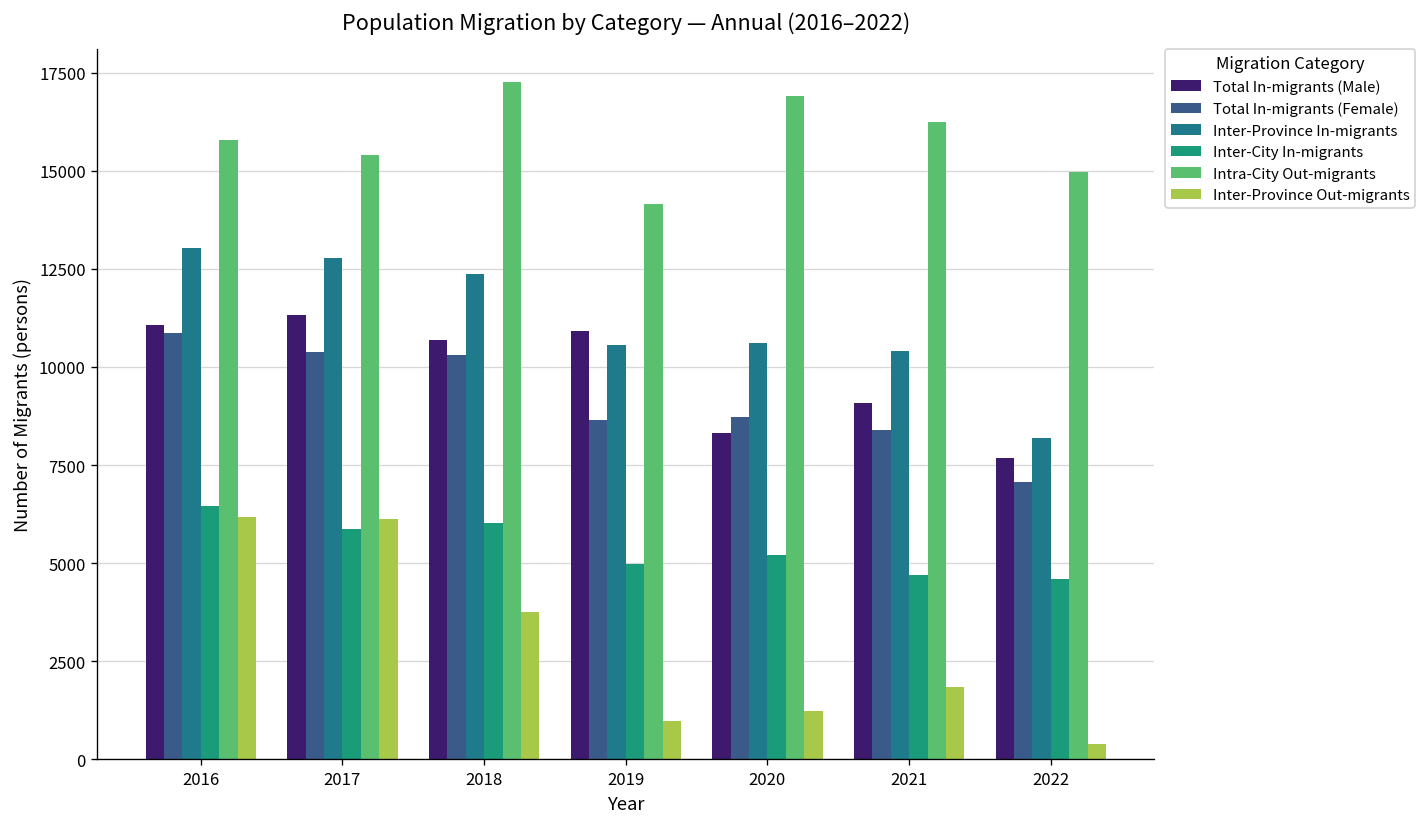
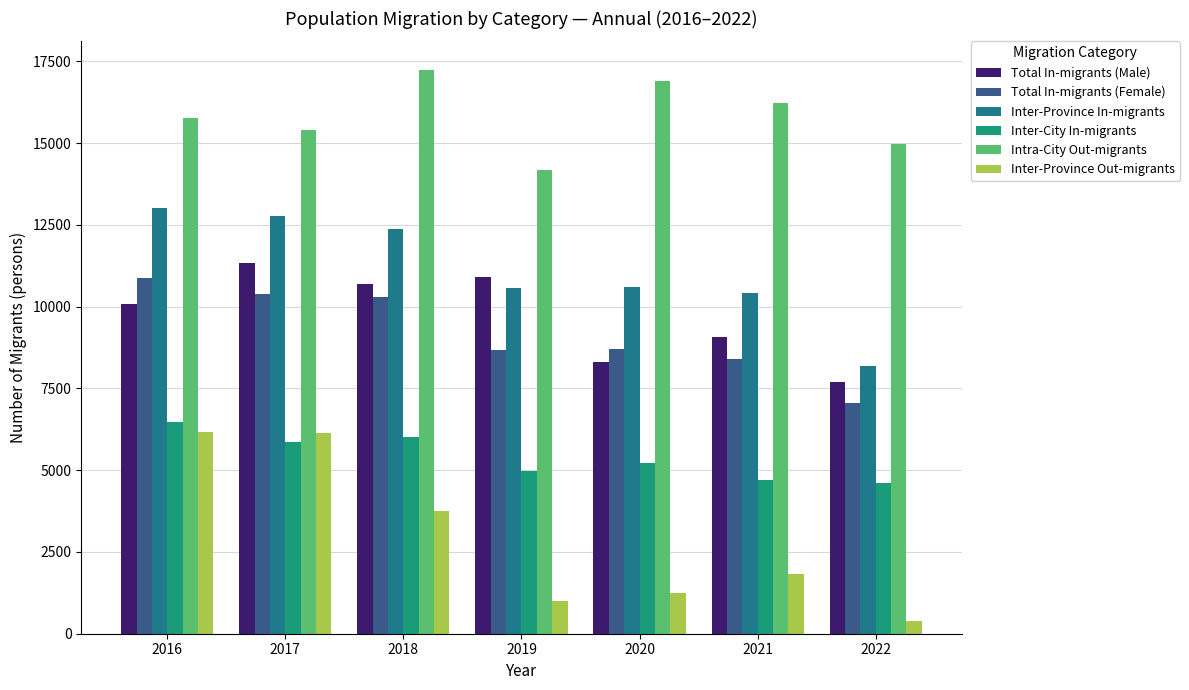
  {
    "Total In-migrants (Male)": {
-     "2016": 11100,
+     "2016": 10100,
      "2017": 11300,
      "2018": 10700,
      "2019": 10900,
      "2020": 8300,
      "2021": 9100,
      "2022": 7700
    },
    "Intra-City Out-migrants": {
      "2016": 15800,
      "2017": 15400,
      "2018": 17200,
      "2019": 14200,
      "2020": 16900,
      "2021": 16200,
      "2022": 15000
    },
    "Inter-Province Out-migrants": {
      "2016": 6200,
      "2017": 6100,
      "2018": 3700,
      "2019": 1000,
      "2020": 1200,
      "2021": 1800,
      "2022": 400
    }
  }
